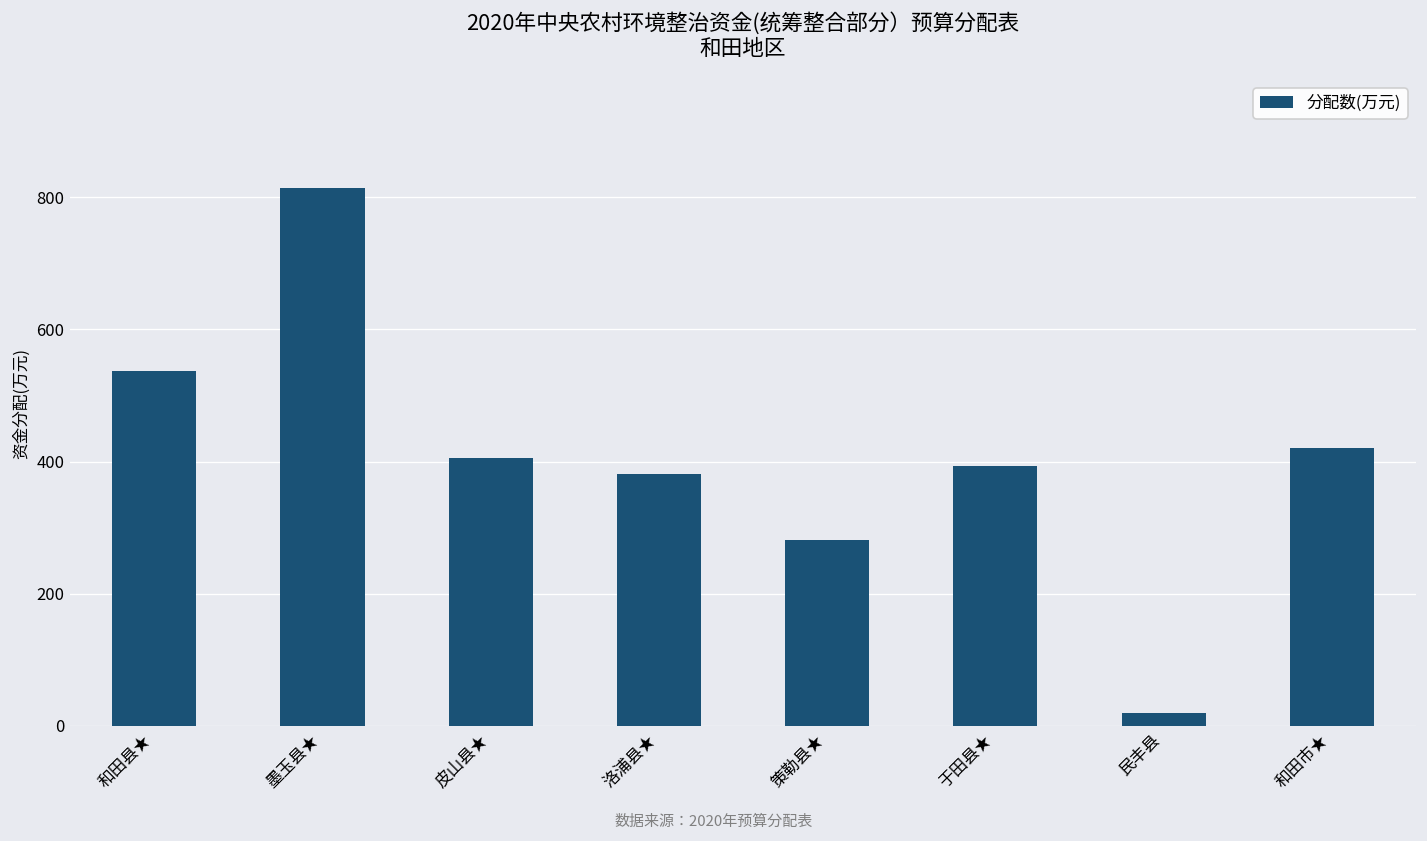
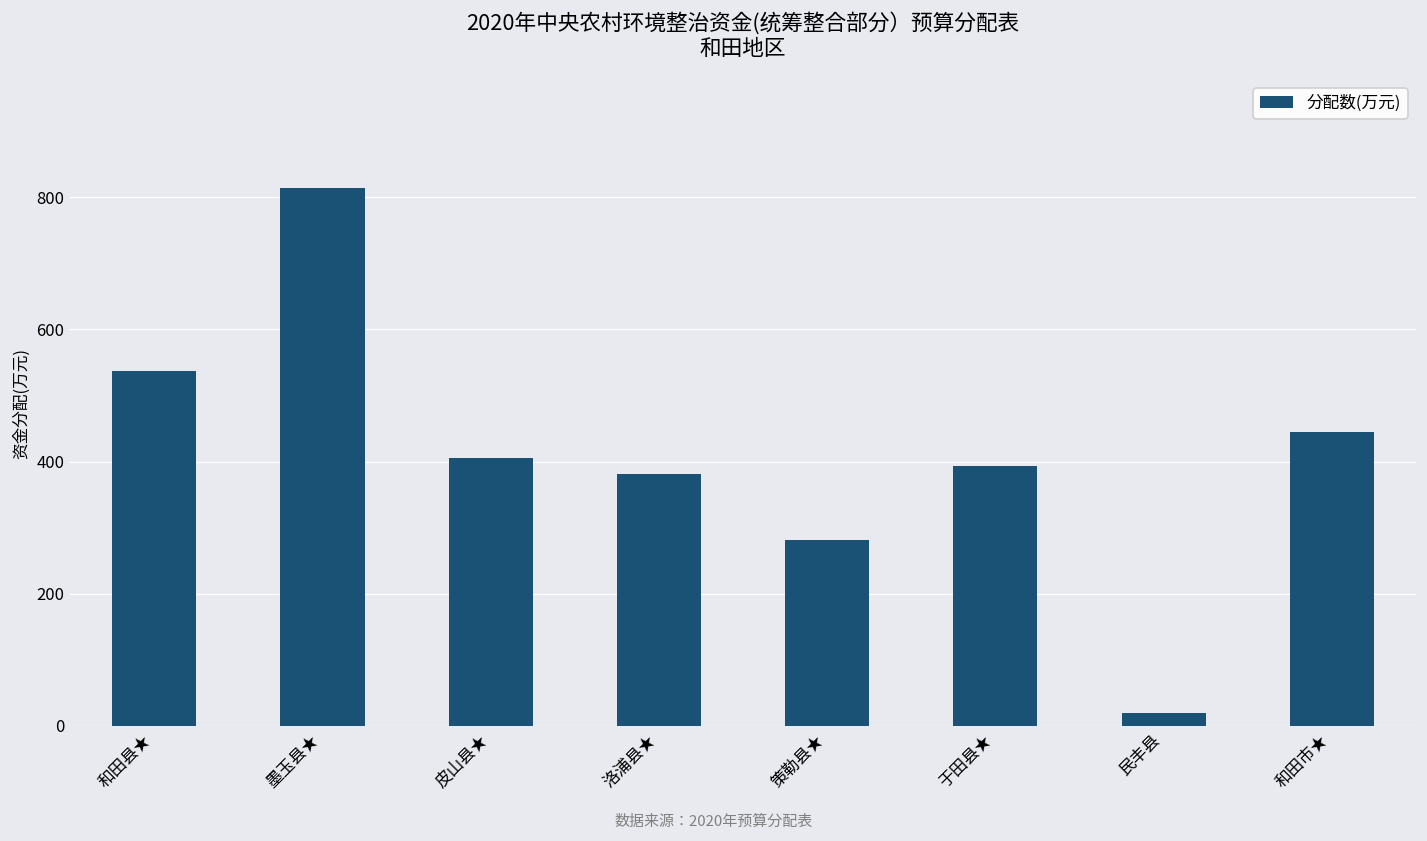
  {
    "和田县★": 540,
    "墨玉县★": 810,
    "皮山县★": 400,
    "洛浦县★": 380,
    "策勒县★": 280,
    "于田县★": 390,
    "民丰县": 20,
-   "和田市★": 420
+   "和田市★": 450
  }
